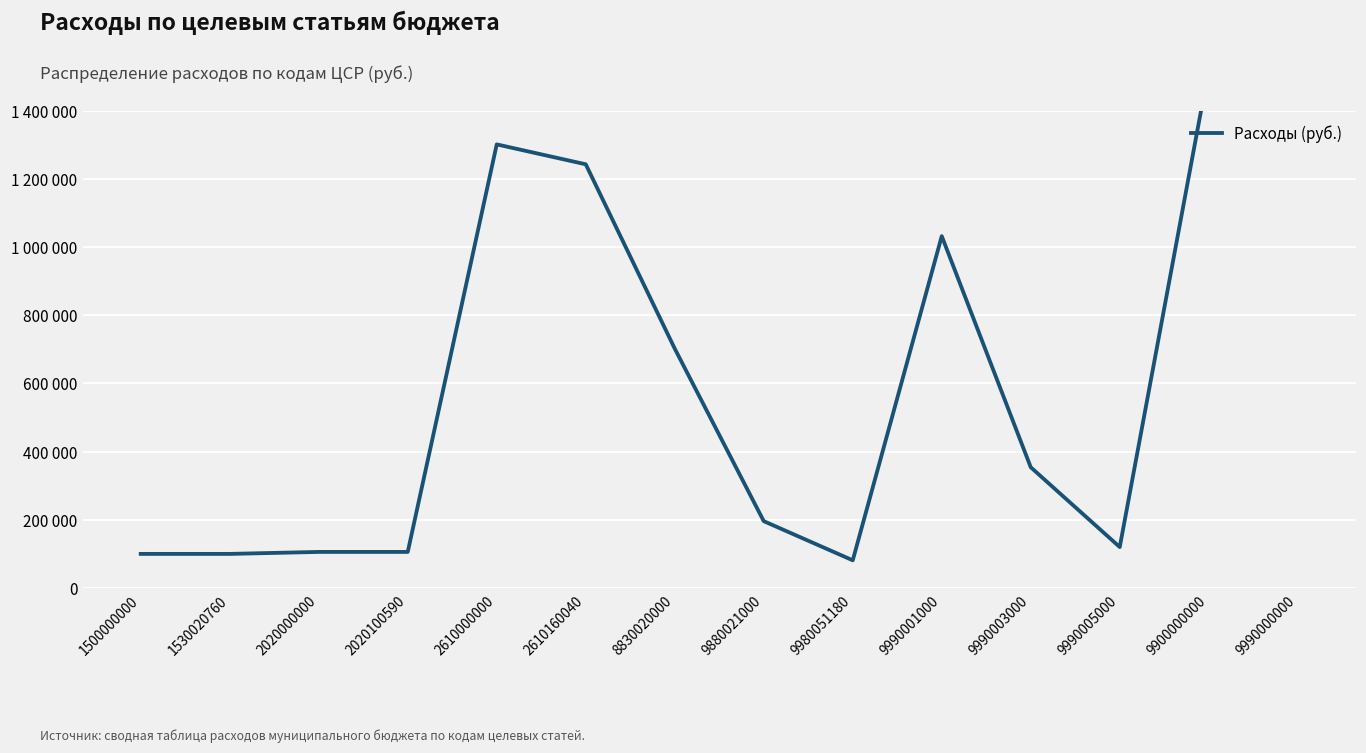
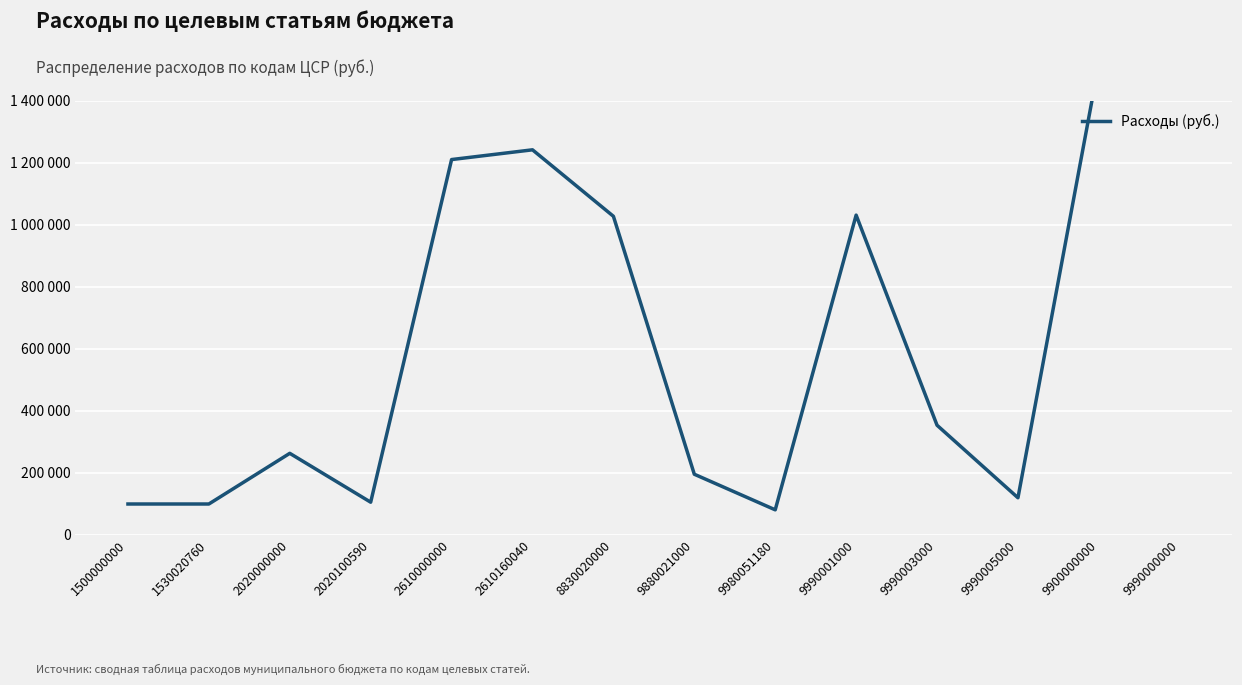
  {
    "1500000000": 100000,
    "1530020760": 100000,
-   "2020000000": 110000,
+   "2020000000": 260000,
    "2020100590": 110000,
-   "2610000000": 1300000,
+   "2610000000": 1210000,
    "2610160040": 1240000,
-   "8830020000": 700000,
+   "8830020000": 1030000,
    "9880021000": 200000,
    "9980051180": 80000,
    "9990001000": 1030000,
    "9990003000": 350000,
    "9990005000": 120000
  }
